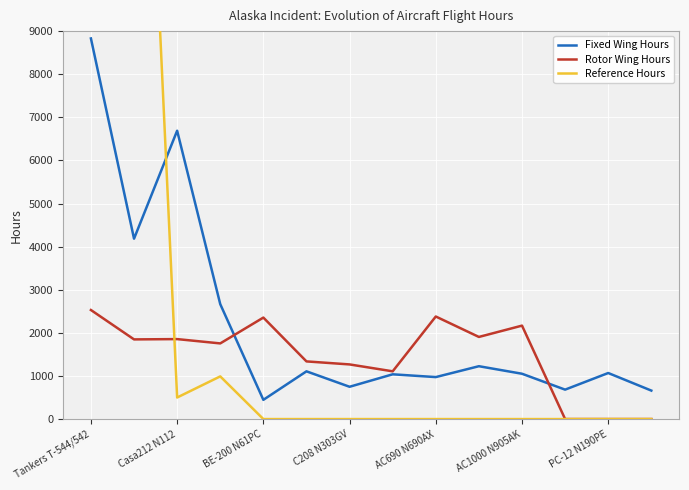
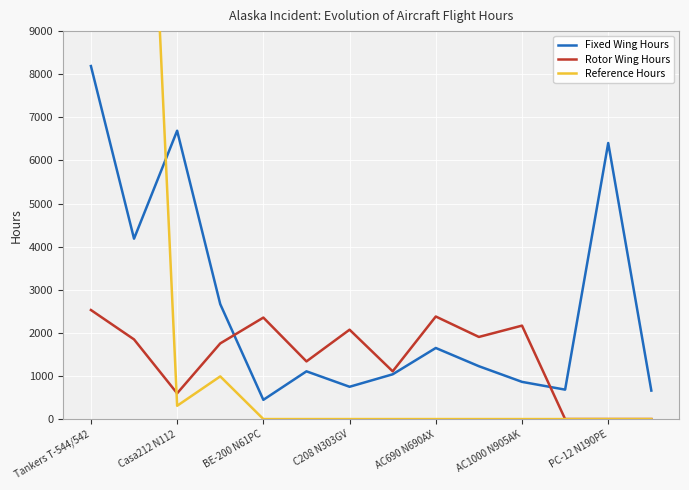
  {
    "Fixed Wing Hours": {
-     "Tankers T-544/542": 8800,
+     "Tankers T-544/542": 8200,
      "Casa212 N112": 6700,
      "BE-200 N61PC": 400,
      "C208 N303GV": 700,
-     "AC690 N690AX": 1000,
-     "AC1000 N905AK": 1100,
-     "PC-12 N190PE": 1100
+     "AC690 N690AX": 1600,
+     "AC1000 N905AK": 900,
+     "PC-12 N190PE": 6400
    },
    "Rotor Wing Hours": {
      "Tankers T-544/542": 2500,
-     "Casa212 N112": 1900,
+     "Casa212 N112": 600,
      "BE-200 N61PC": 2400,
-     "C208 N303GV": 1300,
+     "C208 N303GV": 2100,
      "AC690 N690AX": 2400,
      "AC1000 N905AK": 2200
    },
    "Reference Hours": {
-     "Casa212 N112": 500,
+     "Casa212 N112": 300,
      "BE-200 N61PC": 0,
      "C208 N303GV": 0,
      "AC690 N690AX": 0,
      "AC1000 N905AK": 0
    }
  }
